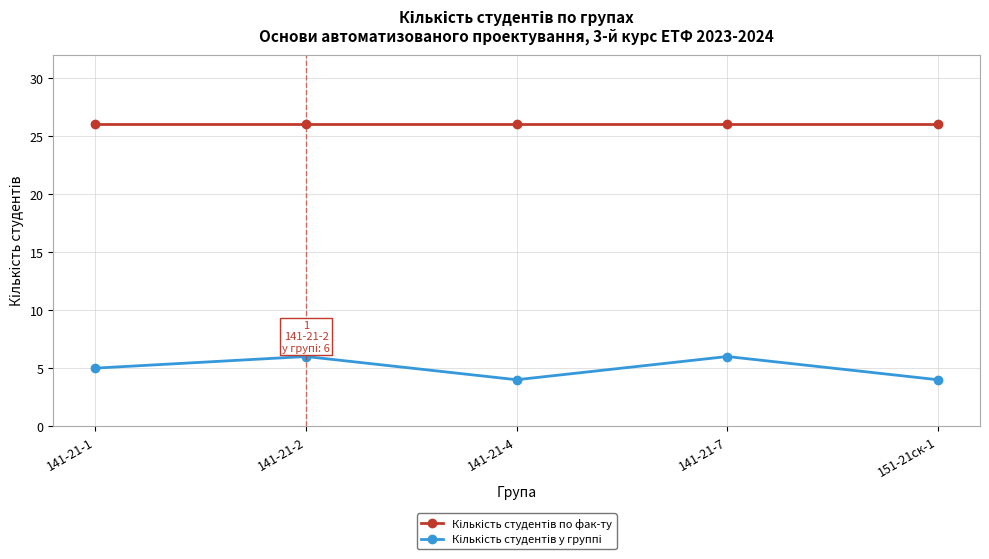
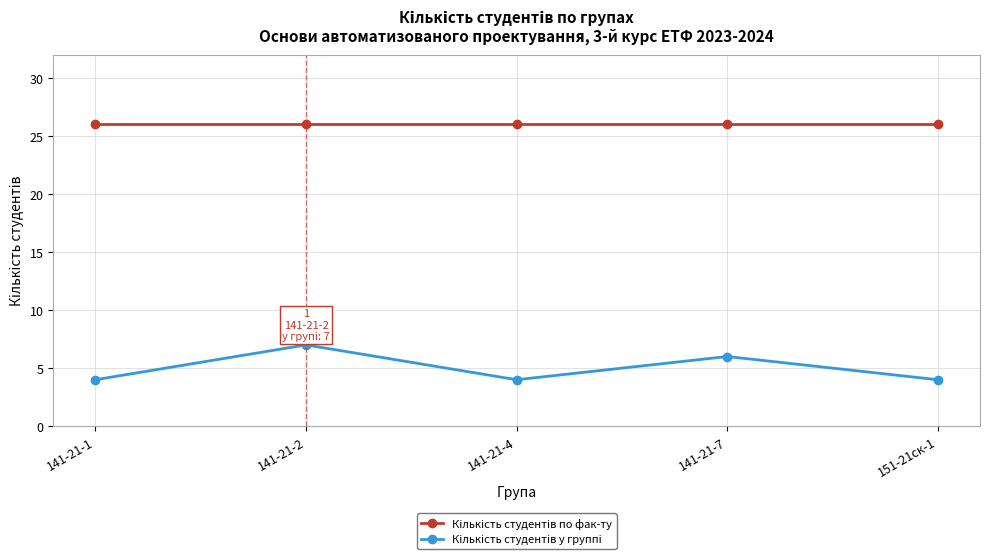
  {
    "Кількість студентів по фак-ту": {
      "141-21-1": 26,
      "141-21-2": 26,
      "141-21-4": 26,
      "141-21-7": 26,
      "151-21ск-1": 26
    },
    "Кількість студентів у группі": {
-     "141-21-1": 5,
-     "141-21-2": 6
+     "141-21-1": 4,
+     "141-21-2": 7
    }
  }
